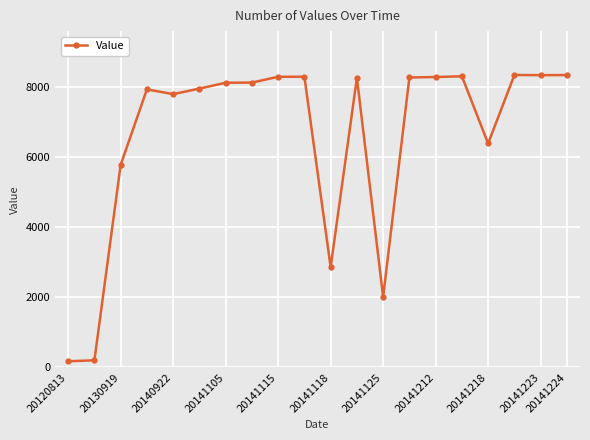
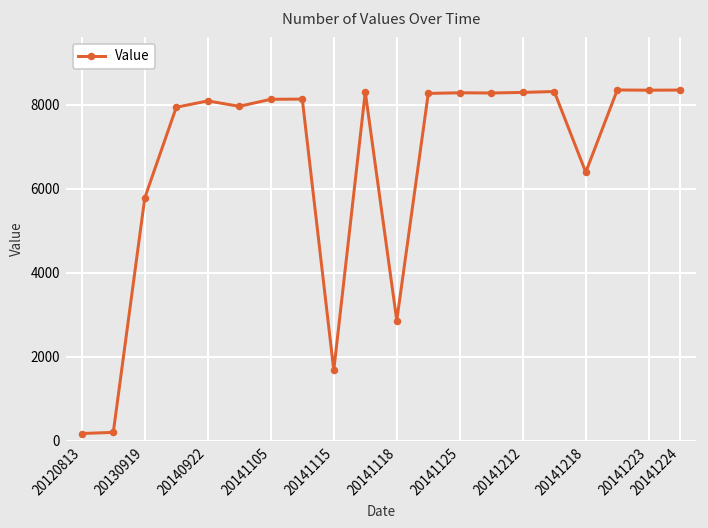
  {
    "20120813": 200,
    "20130919": 5800,
-   "20140922": 7800,
+   "20140922": 8100,
    "20141105": 8100,
-   "20141115": 8300,
+   "20141115": 1700,
    "20141118": 2900,
-   "20141125": 2000,
+   "20141125": 8300,
    "20141212": 8300,
    "20141218": 6400,
    "20141223": 8300,
    "20141224": 8400
  }
